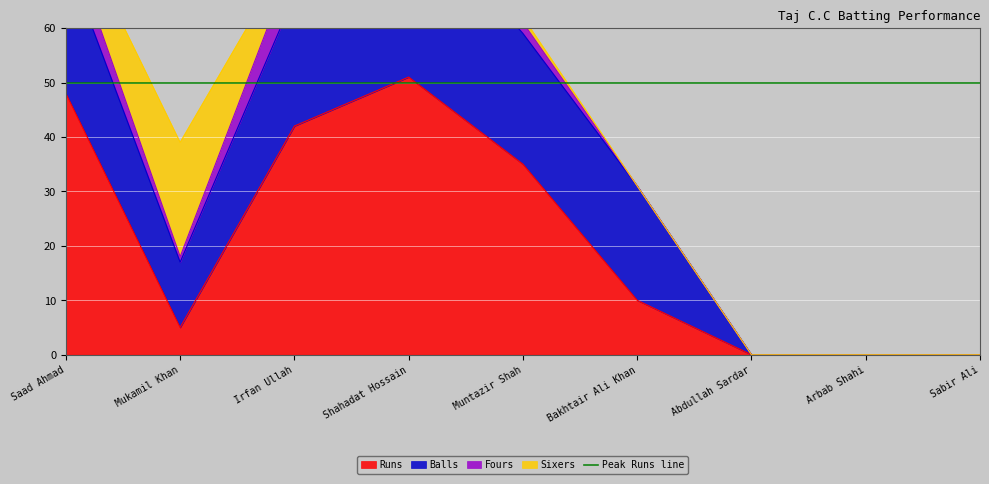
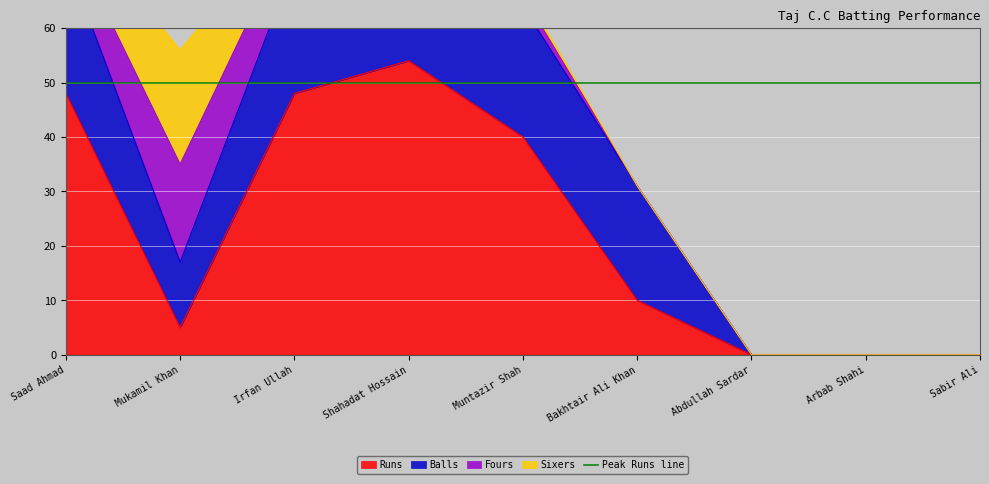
  {
    "Runs": {
      "Saad Ahmad": 48,
      "Mukamil Khan": 5,
-     "Irfan Ullah": 42,
-     "Shahadat Hossain": 51,
-     "Muntazir Shah": 35,
+     "Irfan Ullah": 48,
+     "Shahadat Hossain": 54,
+     "Muntazir Shah": 40,
      "Bakhtair Ali Khan": 10
    },
    "Balls": {
      "Mukamil Khan": 12
    },
    "Fours": {
-     "Mukamil Khan": 1
+     "Mukamil Khan": 18
    },
    "Sixers": {
      "Mukamil Khan": 21
    }
  }
